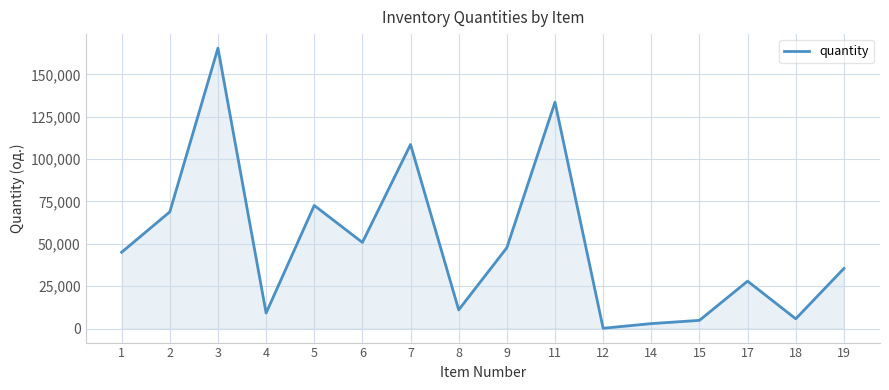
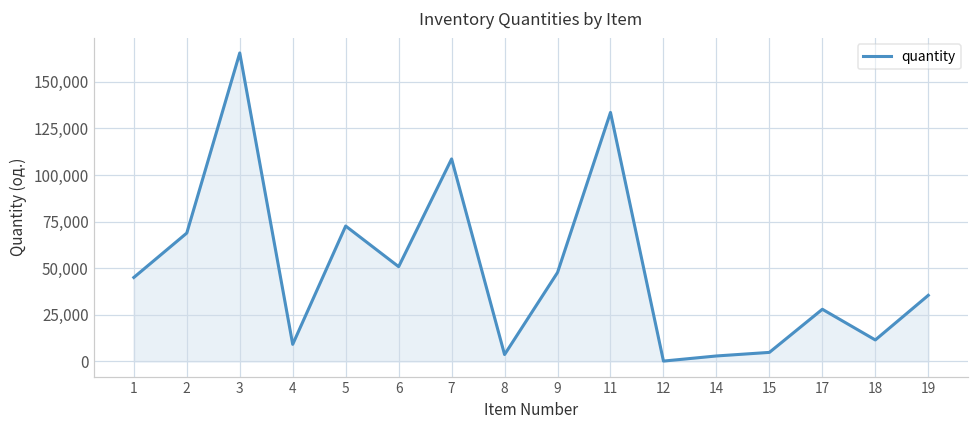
  {
    "1": "45,000",
    "2": "69,000",
    "3": "166,000",
    "4": "9,000",
    "5": "73,000",
    "6": "51,000",
    "7": "109,000",
-   "8": "11,000",
+   "8": "4,000",
    "9": "48,000",
    "11": "134,000",
    "12": "0",
    "14": "3,000",
    "15": "5,000",
    "17": "28,000",
-   "18": "6,000",
+   "18": "12,000",
    "19": "35,000"
  }
